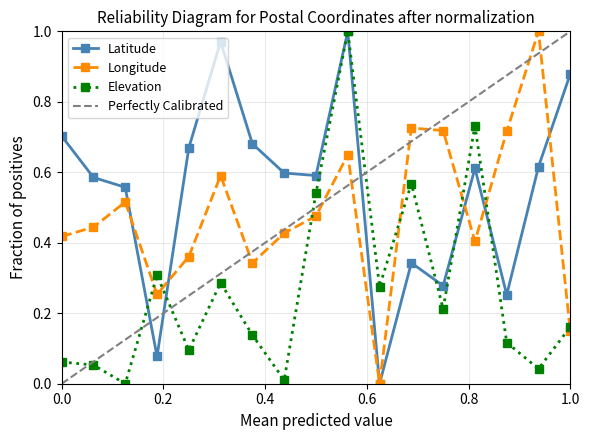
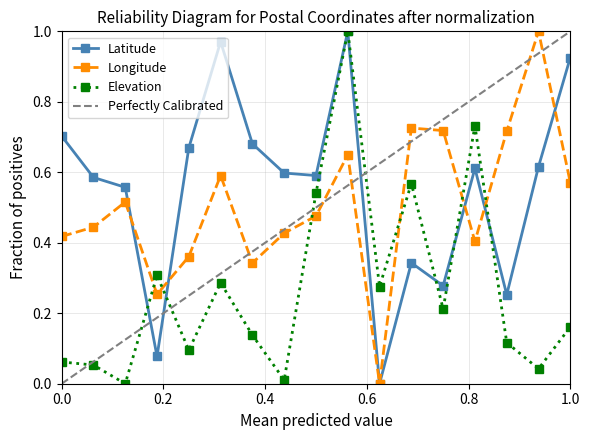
  {
    "Latitude": {
      "0.0": 0.70,
-     "1.0": 0.88
+     "1.0": 0.93
    },
    "Longitude": {
      "0.0": 0.42,
-     "1.0": 0.15
+     "1.0": 0.57
    },
    "Elevation": {
      "0.0": 0.06,
      "1.0": 0.16
    },
    "Perfectly Calibrated": {
      "0.0": 0.00,
      "1.0": 1.00
    }
  }
